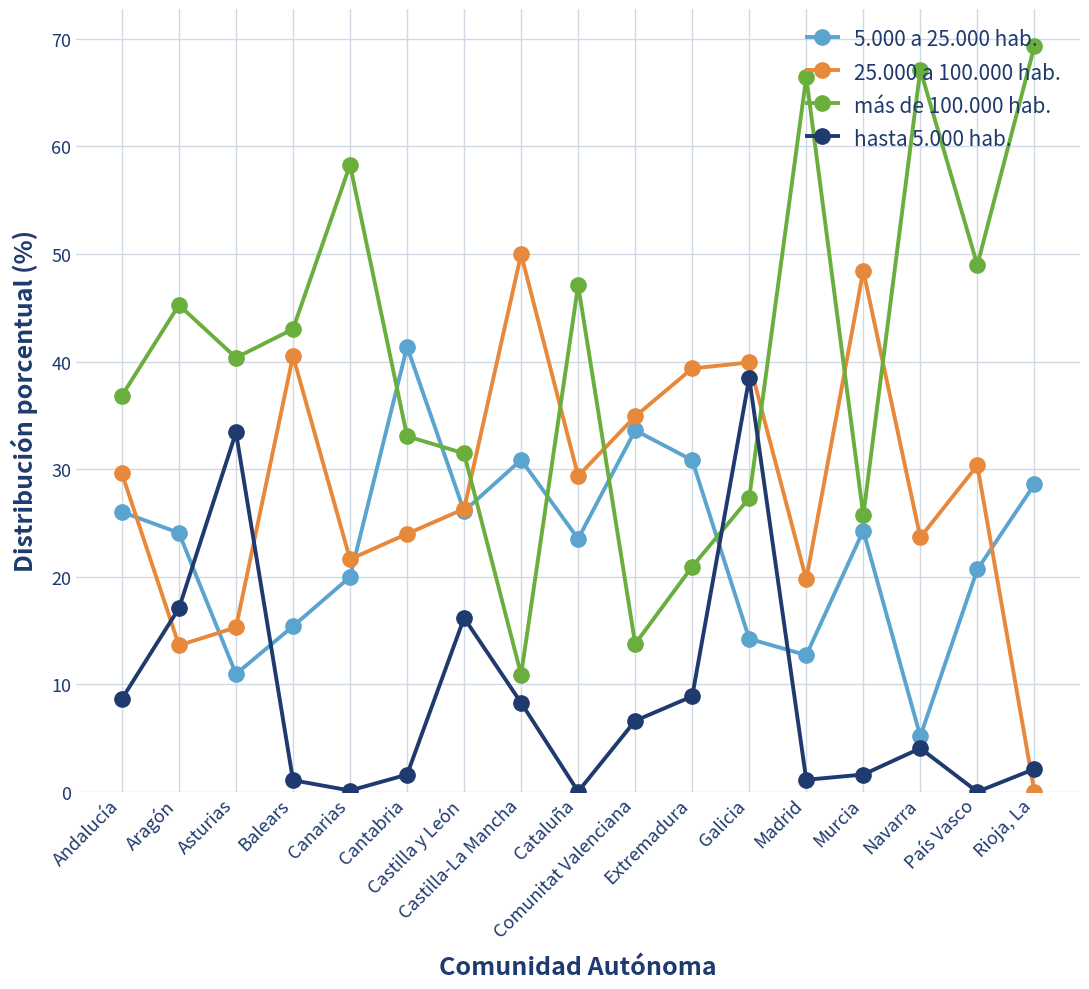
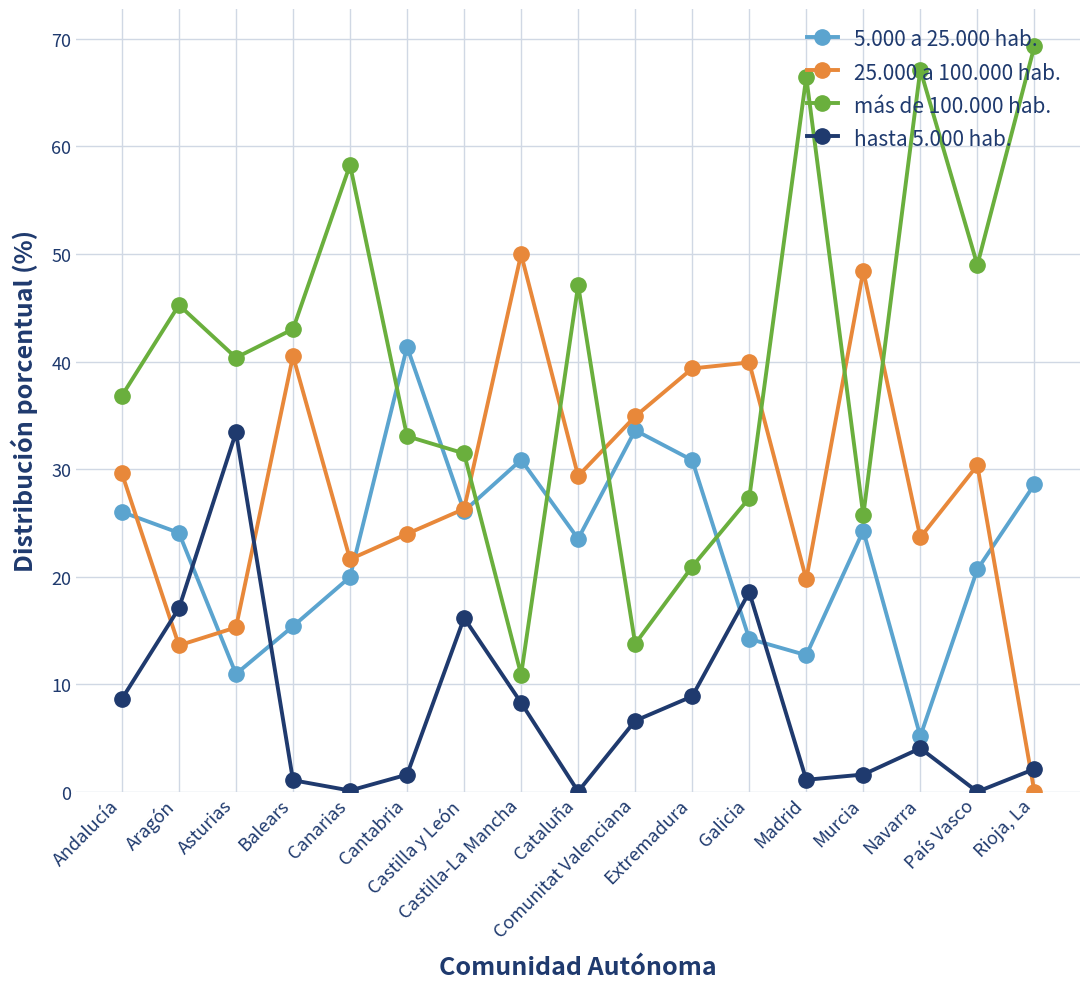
  {
    "5.000 a 25.000 hab.": {
      "Andalucía": 26.0,
      "Aragón": 24.1,
      "Asturias": 11.0,
      "Balears": 15.4,
      "Canarias": 20.0,
      "Cantabria": 41.4,
      "Castilla-La Mancha": 30.9,
      "Cataluña": 23.5,
      "Comunitat Valenciana": 33.6,
      "Extremadura": 30.8,
      "Galicia": 14.2,
      "Madrid": 12.7,
      "Murcia": 24.3,
      "Navarra": 5.2,
      "País Vasco": 20.7,
      "Rioja, La": 28.6
    },
    "25.000 a 100.000 hab.": {
      "Andalucía": 29.6,
      "Aragón": 13.6,
      "Asturias": 15.3,
      "Balears": 40.5,
      "Canarias": 21.6,
      "Cantabria": 24.0,
      "Castilla-La Mancha": 50.0,
      "Cataluña": 29.4,
      "Comunitat Valenciana": 34.9,
      "Extremadura": 39.4,
      "Galicia": 39.9,
      "Madrid": 19.7,
      "Murcia": 48.4,
      "Navarra": 23.7,
      "País Vasco": 30.4,
      "Rioja, La": 0.0
    },
    "más de 100.000 hab.": {
      "Andalucía": 36.8,
      "Aragón": 45.3,
      "Asturias": 40.4,
      "Balears": 43.0,
      "Canarias": 58.3,
      "Cantabria": 33.1,
      "Castilla y León": 31.5,
      "Castilla-La Mancha": 10.9,
      "Cataluña": 47.1,
      "Comunitat Valenciana": 13.8,
      "Extremadura": 20.9,
      "Galicia": 27.3,
      "Madrid": 66.5,
      "Murcia": 25.7,
      "Navarra": 67.1,
      "País Vasco": 49.0,
      "Rioja, La": 69.3
    },
    "hasta 5.000 hab.": {
      "Andalucía": 8.6,
      "Aragón": 17.1,
      "Asturias": 33.4,
      "Balears": 1.1,
      "Canarias": 0.1,
      "Cantabria": 1.6,
      "Castilla y León": 16.2,
      "Castilla-La Mancha": 8.3,
      "Cataluña": 0.0,
      "Comunitat Valenciana": 6.6,
      "Extremadura": 8.9,
-     "Galicia": 38.5,
+     "Galicia": 18.6,
      "Madrid": 1.1,
      "Murcia": 1.6,
      "Navarra": 4.0,
      "País Vasco": 0.0,
      "Rioja, La": 2.1
    }
  }
